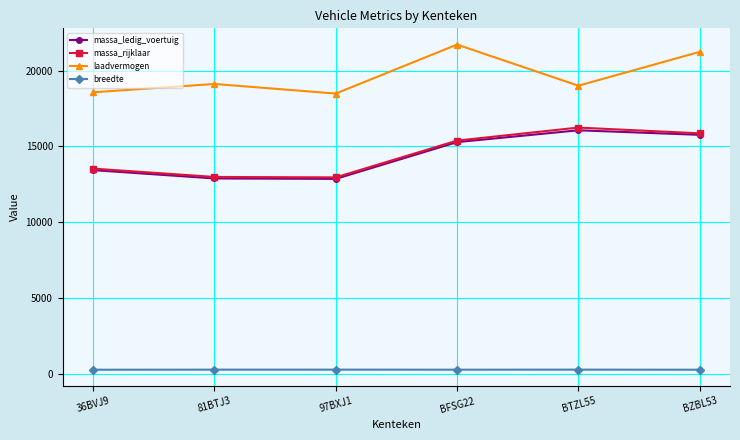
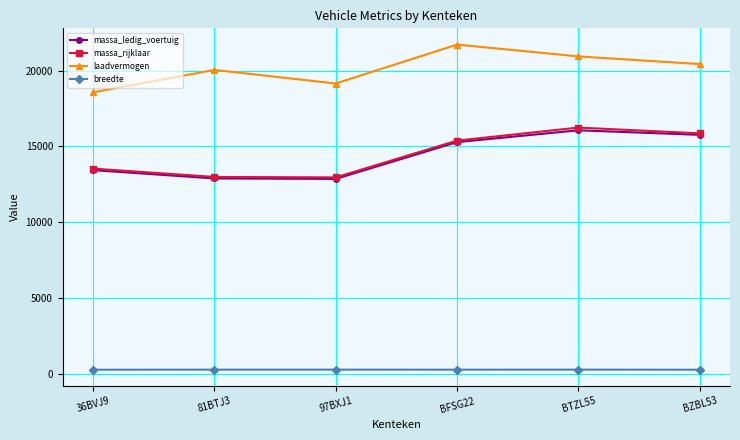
  {
    "massa_ledig_voertuig": {
      "BTZL55": 16100
    },
    "massa_rijklaar": {
      "BTZL55": 16200
    },
    "laadvermogen": {
      "36BVJ9": 18600,
-     "81BTJ3": 19100,
-     "97BXJ1": 18500,
+     "81BTJ3": 20000,
+     "97BXJ1": 19100,
      "BFSG22": 21700,
-     "BTZL55": 19000,
-     "BZBL53": 21200
+     "BTZL55": 20900,
+     "BZBL53": 20400
    },
    "breedte": {
      "36BVJ9": 300,
      "81BTJ3": 300,
      "97BXJ1": 300,
      "BFSG22": 300,
      "BTZL55": 300,
      "BZBL53": 300
    }
  }
